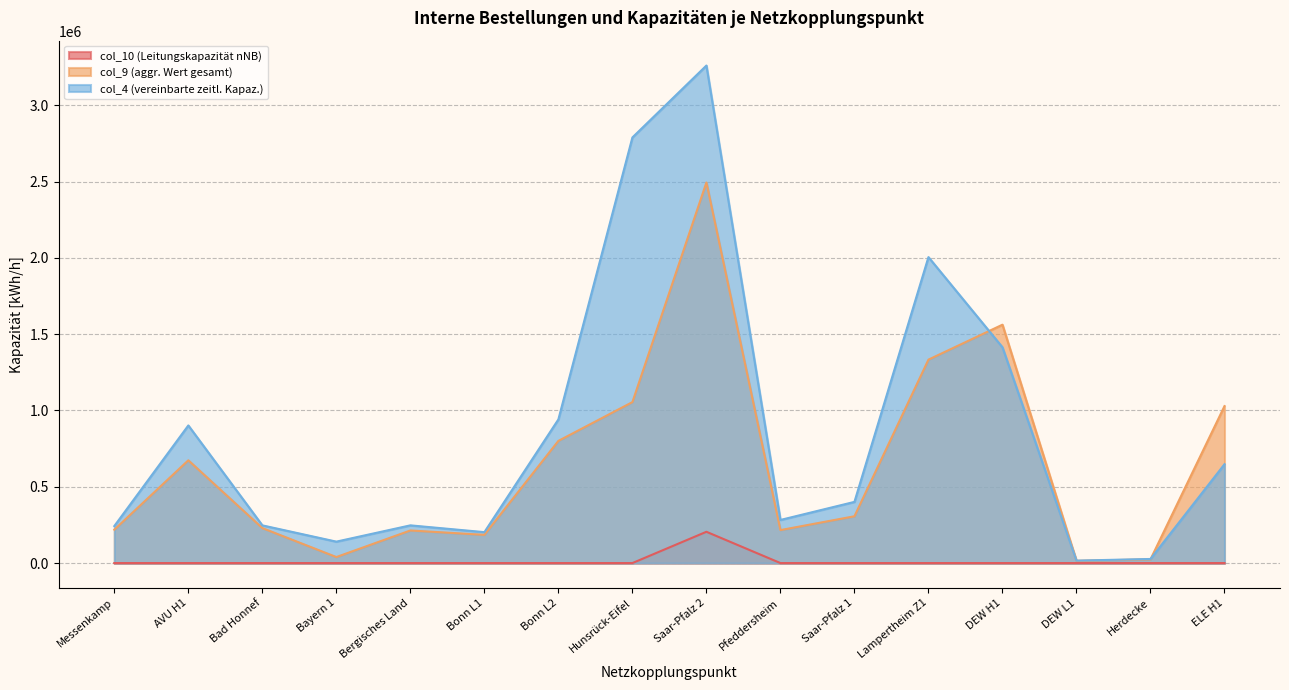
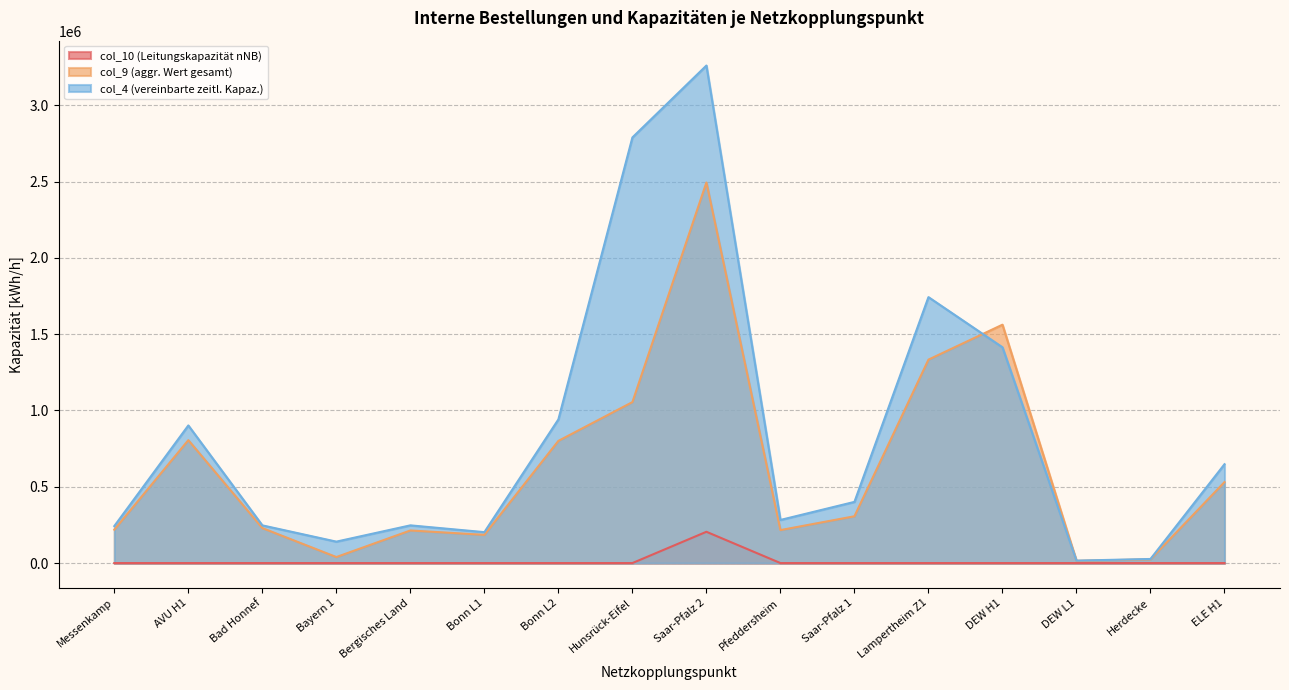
  {
    "col_10 (Leitungskapazität nNB)": {
      "Messenkamp": 0,
      "AVU H1": 0,
      "Bad Honnef": 0,
      "Bayern 1": 0,
      "Bergisches Land": 0,
      "Bonn L1": 0,
      "Bonn L2": 0,
      "Hunsrück-Eifel": 0,
      "Saar-Pfalz 2": 210000,
      "Pfeddersheim": 0,
      "Saar-Pfalz 1": 0,
      "Lampertheim Z1": 0,
      "DEW H1": 0,
      "Herdecke": 0,
      "ELE H1": 0
    },
    "col_9 (aggr. Wert gesamt)": {
      "Messenkamp": 220000,
-     "AVU H1": 670000,
+     "AVU H1": 810000,
      "Bad Honnef": 230000,
      "Bayern 1": 40000,
      "Bergisches Land": 210000,
      "Bonn L1": 180000,
      "Bonn L2": 800000,
      "Hunsrück-Eifel": 1050000,
      "Saar-Pfalz 2": 2490000,
      "Pfeddersheim": 220000,
      "Saar-Pfalz 1": 310000,
      "Lampertheim Z1": 1330000,
      "DEW H1": 1560000,
-     "ELE H1": 1030000
+     "ELE H1": 530000
    },
    "col_4 (vereinbarte zeitl. Kapaz.)": {
      "Messenkamp": 240000,
      "AVU H1": 900000,
      "Bad Honnef": 250000,
      "Bayern 1": 140000,
      "Bergisches Land": 250000,
      "Bonn L1": 200000,
      "Bonn L2": 940000,
      "Hunsrück-Eifel": 2790000,
      "Saar-Pfalz 2": 3260000,
      "Pfeddersheim": 280000,
      "Saar-Pfalz 1": 400000,
-     "Lampertheim Z1": 2000000,
+     "Lampertheim Z1": 1740000,
      "DEW H1": 1410000,
      "ELE H1": 650000
    }
  }
